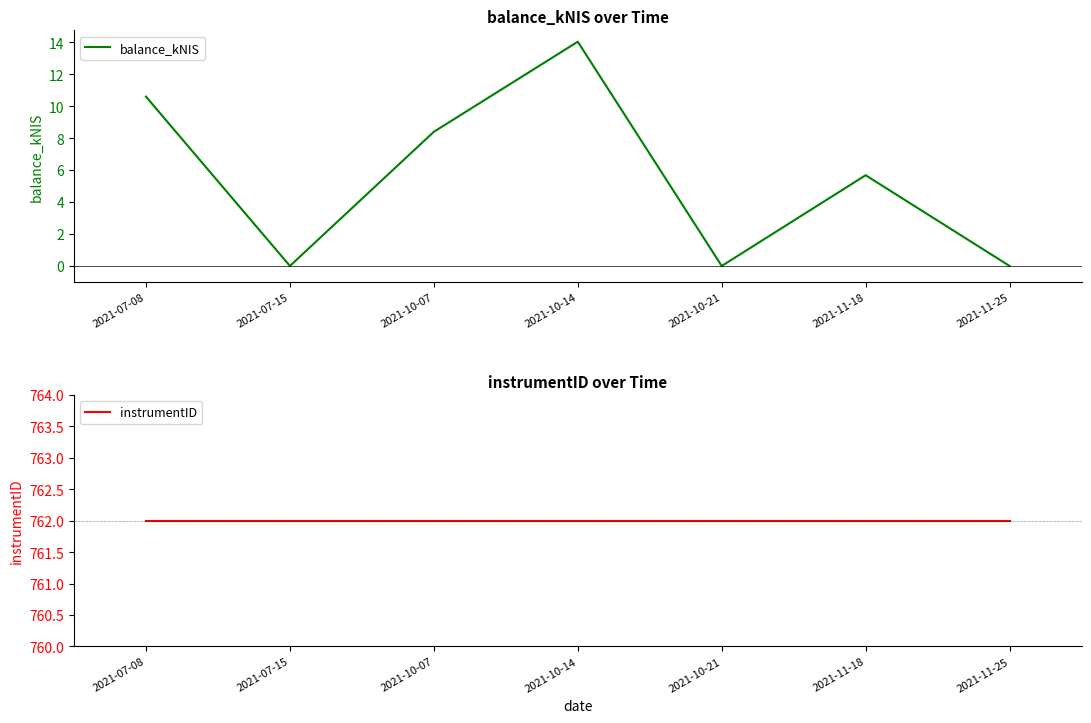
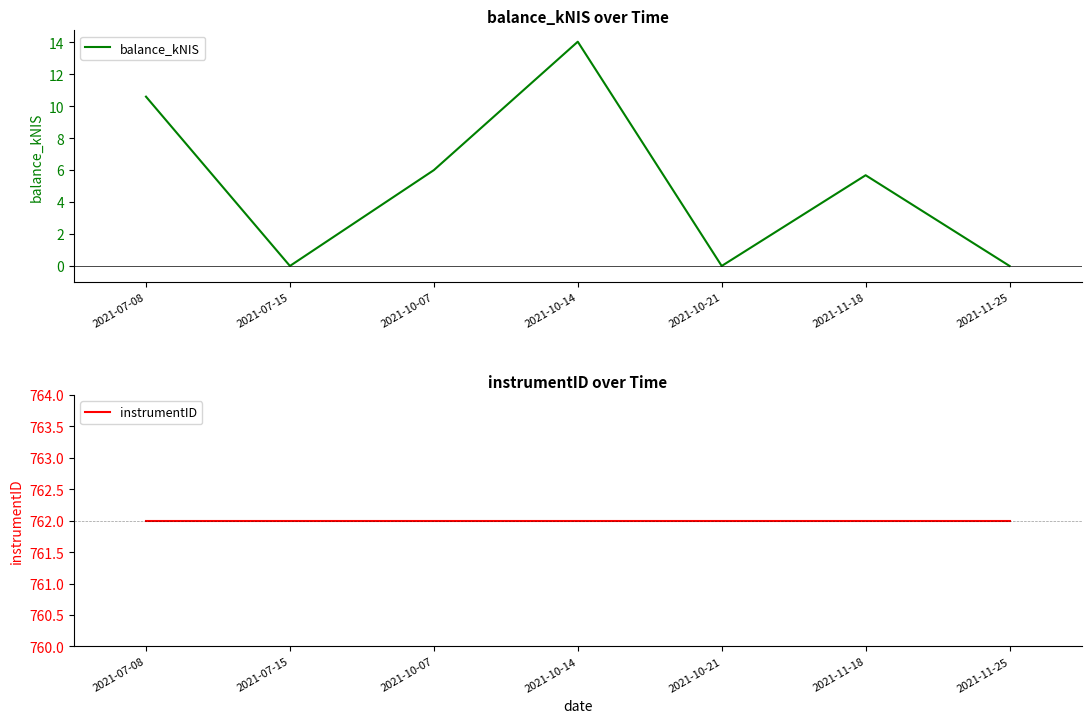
  {
    "balance_kNIS over Time": {
      "2021-07-08": 10.6,
      "2021-07-15": 0.0,
-     "2021-10-07": 8.4,
+     "2021-10-07": 6.0,
      "2021-10-14": 14.0,
      "2021-10-21": 0.0,
      "2021-11-18": 5.7,
      "2021-11-25": 0.0
    },
    "instrumentID over Time": {
      "2021-07-08": 762.0,
      "2021-07-15": 762.0,
      "2021-10-07": 762.0,
      "2021-10-14": 762.0,
      "2021-10-21": 762.0,
      "2021-11-18": 762.0,
      "2021-11-25": 762.0
    }
  }
